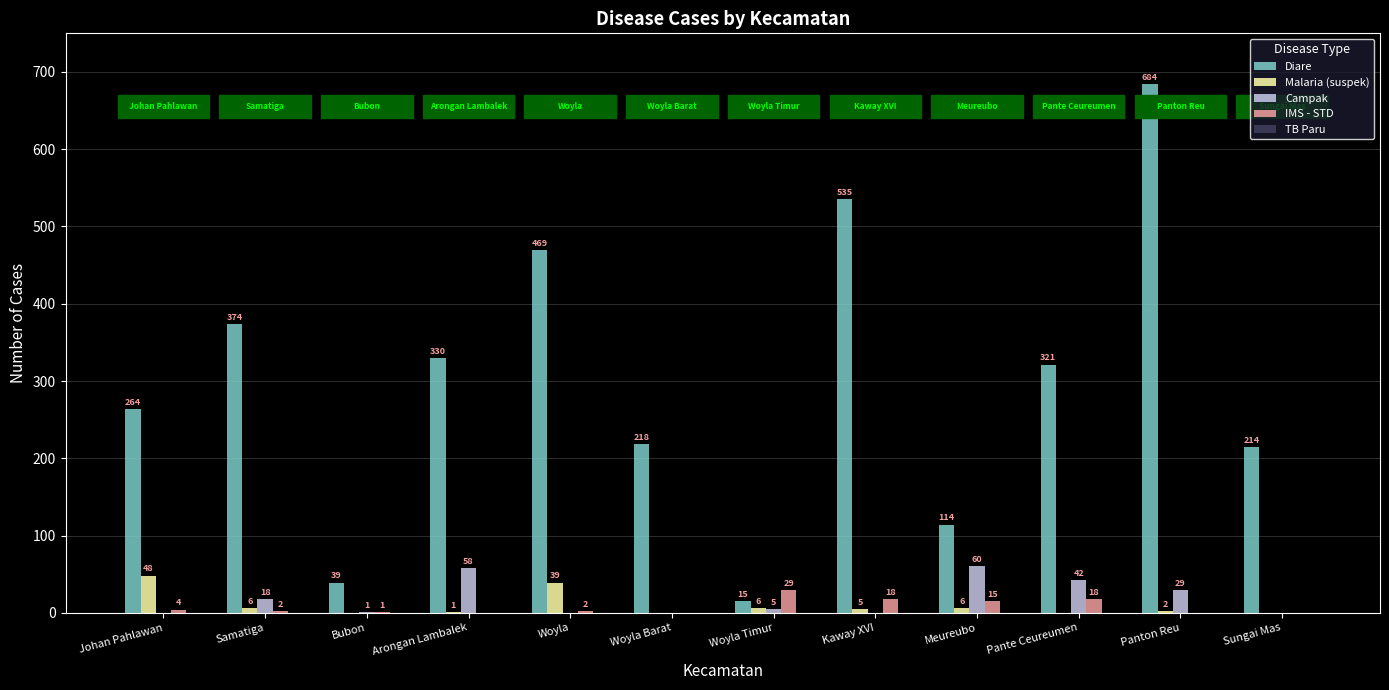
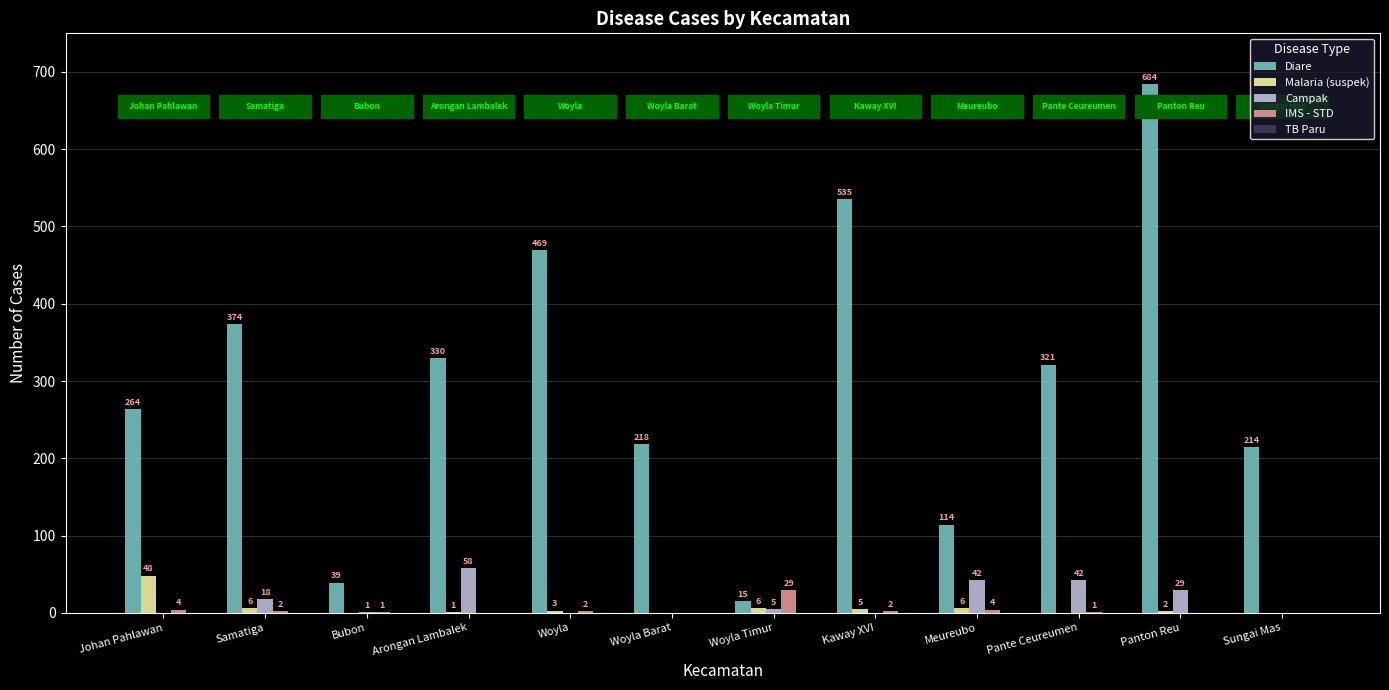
  {
    "Diare": {
      "Johan Pahlawan": 264,
      "Samatiga": 374,
      "Bubon": 39,
      "Arongan Lambalek": 330,
      "Woyla": 469,
      "Woyla Barat": 218,
      "Woyla Timur": 15,
      "Kaway XVI": 535,
      "Meureubo": 114,
      "Pante Ceureumen": 321,
      "Panton Reu": 684,
      "Sungai Mas": 214
    },
    "Malaria (suspek)": {
      "Johan Pahlawan": 48,
      "Samatiga": 6,
      "Arongan Lambalek": 1,
-     "Woyla": 39,
+     "Woyla": 3,
      "Woyla Timur": 6,
      "Kaway XVI": 5,
      "Meureubo": 6,
      "Panton Reu": 2
    },
    "Campak": {
      "Samatiga": 18,
      "Bubon": 1,
      "Arongan Lambalek": 58,
      "Woyla Timur": 5,
-     "Meureubo": 60,
+     "Meureubo": 42,
      "Pante Ceureumen": 42,
      "Panton Reu": 29
    },
    "IMS - STD": {
      "Johan Pahlawan": 4,
      "Samatiga": 2,
      "Bubon": 1,
      "Woyla": 2,
      "Woyla Timur": 29,
-     "Kaway XVI": 18,
-     "Meureubo": 15,
-     "Pante Ceureumen": 18
+     "Kaway XVI": 2,
+     "Meureubo": 4,
+     "Pante Ceureumen": 1
    },
    "TB Paru": {
      "Johan Pahlawan": 0,
      "Samatiga": 0,
      "Bubon": 0,
      "Arongan Lambalek": 0,
      "Woyla": 0,
      "Woyla Barat": 0,
      "Woyla Timur": 0,
      "Kaway XVI": 0,
      "Meureubo": 0,
      "Pante Ceureumen": 0,
      "Panton Reu": 0,
      "Sungai Mas": 0
    }
  }
